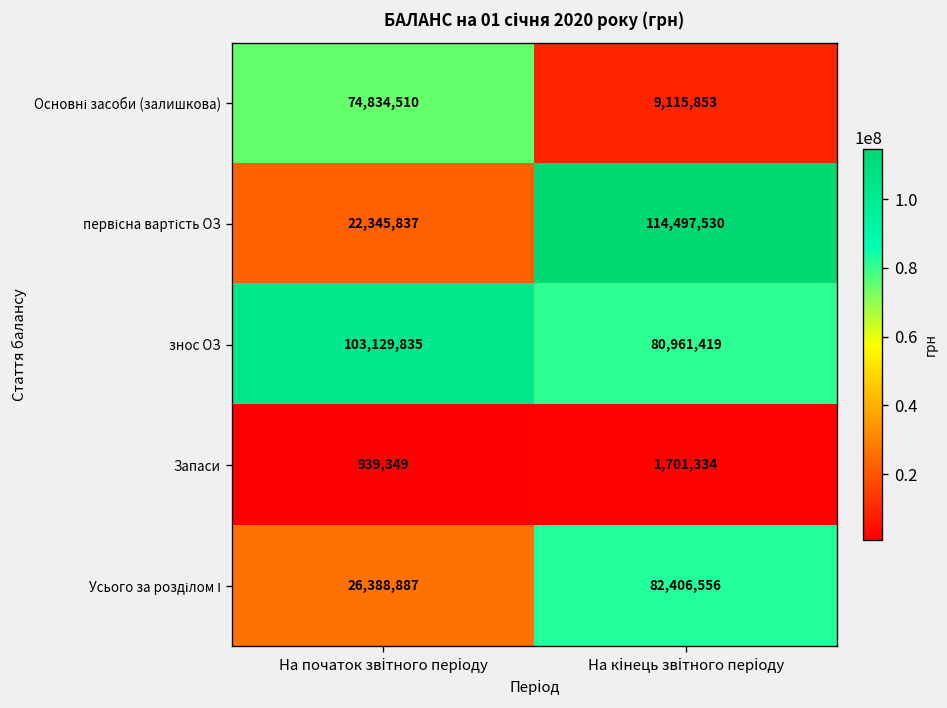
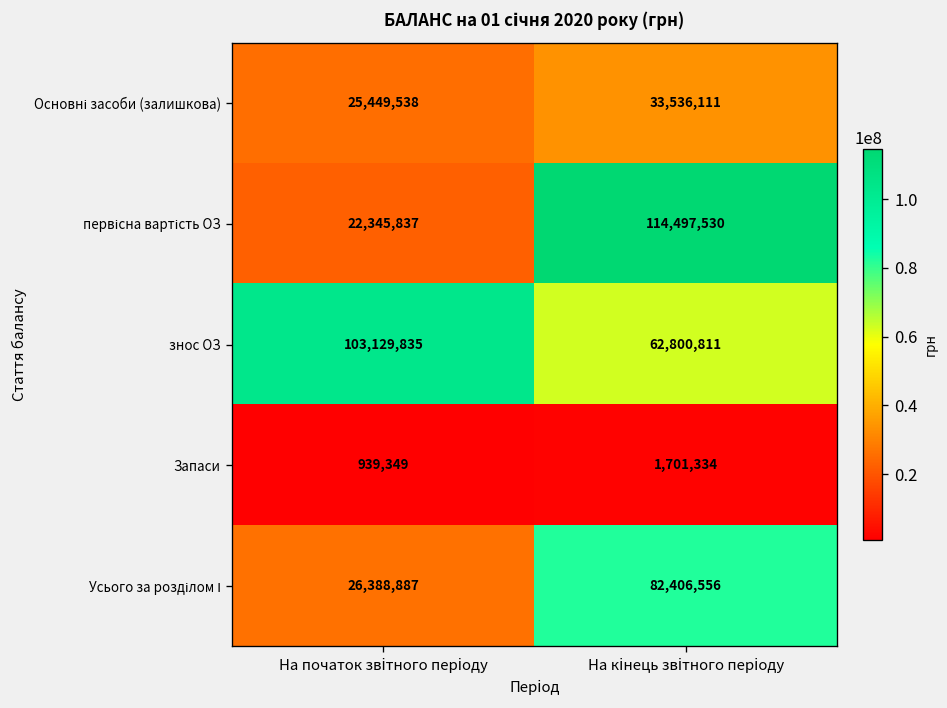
  {
    "Основні засоби (залишкова)": {
-     "На початок звітного періоду": "74,834,510",
-     "На кінець звітного періоду": "9,115,853"
+     "На початок звітного періоду": "25,449,538",
+     "На кінець звітного періоду": "33,536,111"
    },
    "первісна вартість ОЗ": {
      "На початок звітного періоду": "22,345,837",
      "На кінець звітного періоду": "114,497,530"
    },
    "знос ОЗ": {
      "На початок звітного періоду": "103,129,835",
-     "На кінець звітного періоду": "80,961,419"
+     "На кінець звітного періоду": "62,800,811"
    },
    "Запаси": {
      "На початок звітного періоду": "939,349",
      "На кінець звітного періоду": "1,701,334"
    },
    "Усього за розділом І": {
      "На початок звітного періоду": "26,388,887",
      "На кінець звітного періоду": "82,406,556"
    }
  }
